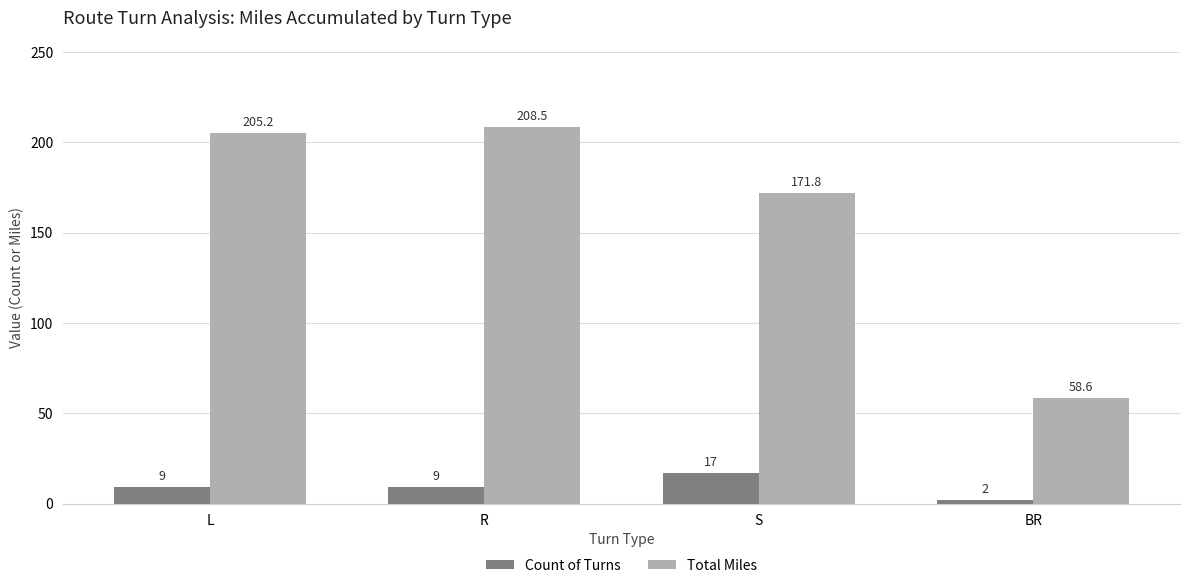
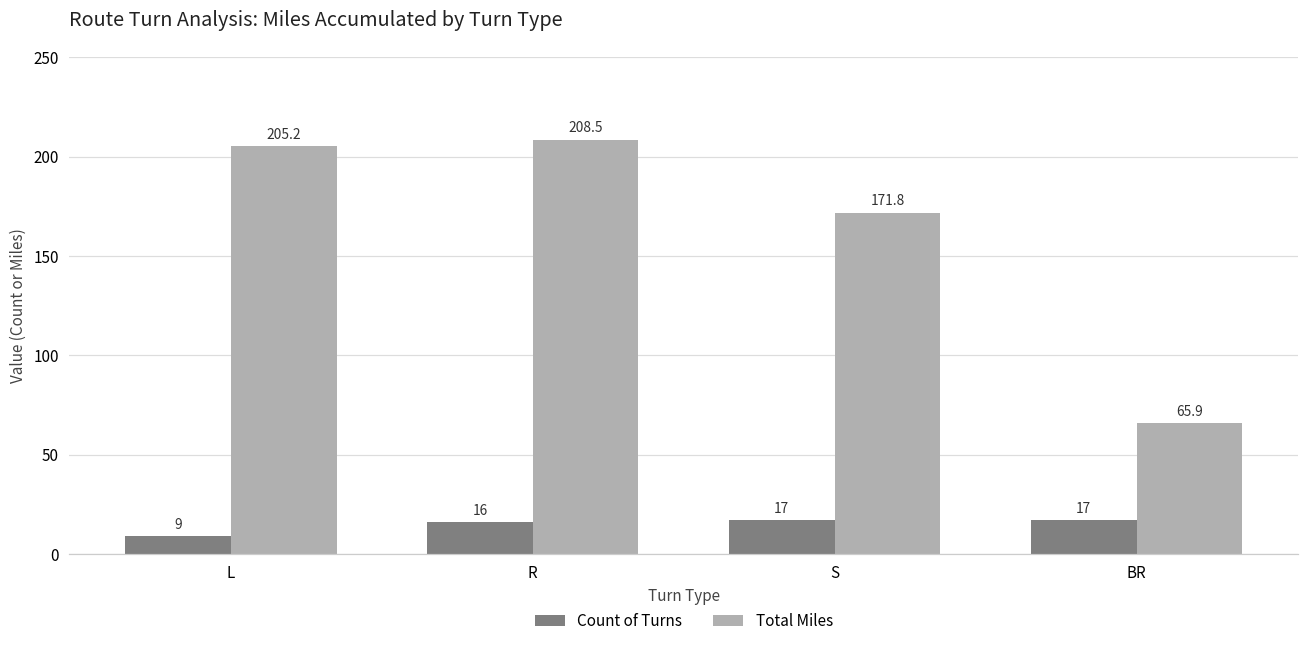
  {
    "Count of Turns": {
      "L": 9,
-     "R": 9,
+     "R": 16,
      "S": 17,
-     "BR": 2
+     "BR": 17
    },
    "Total Miles": {
      "L": 205.2,
      "R": 208.5,
      "S": 171.8,
-     "BR": 58.6
+     "BR": 65.9
    }
  }
